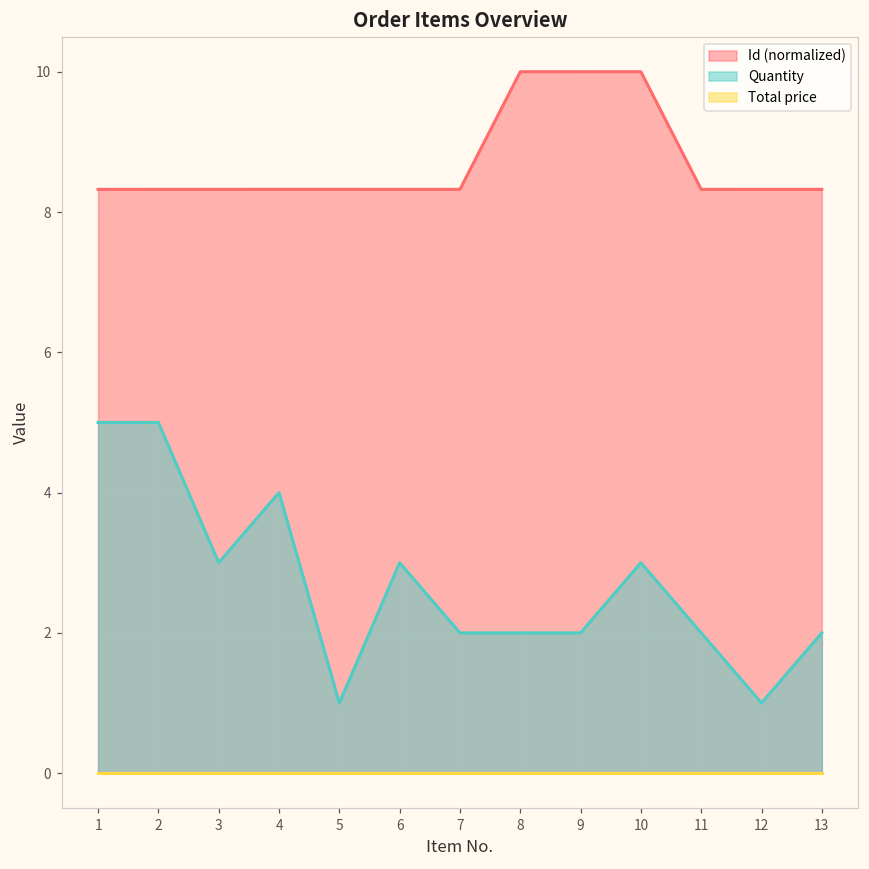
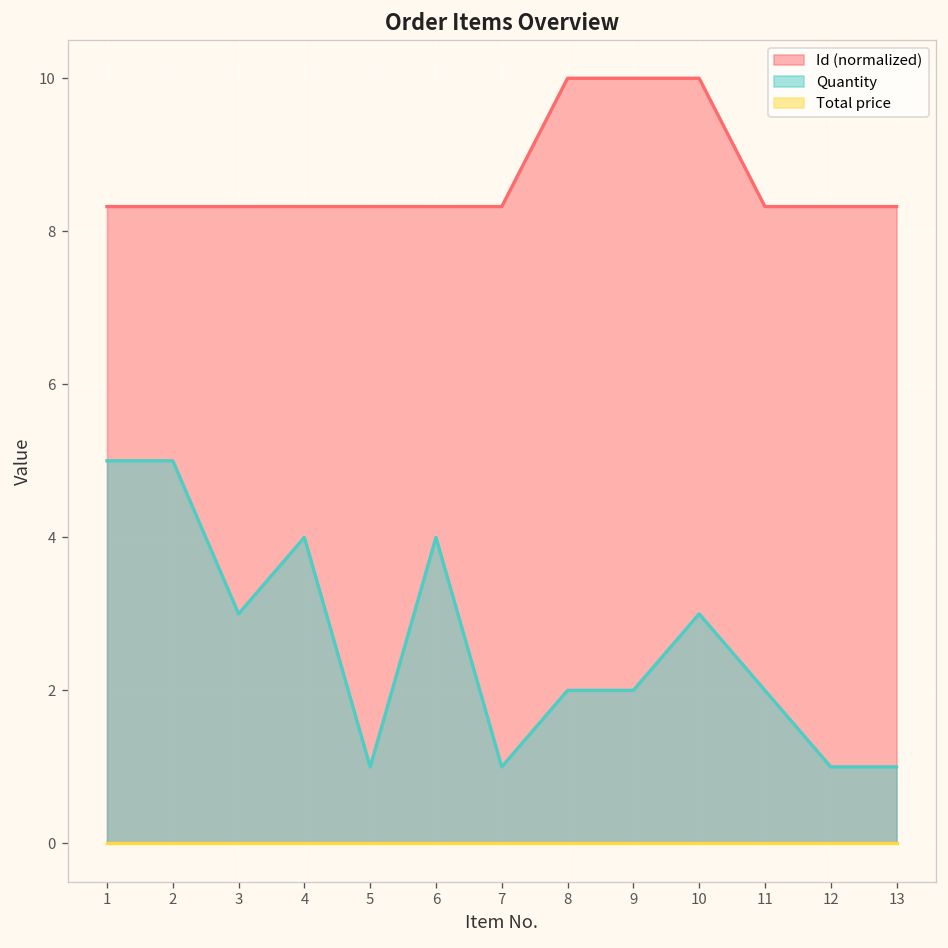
  {
    "Id (normalized)": {
      "1": 8.3,
      "2": 8.3,
      "3": 8.3,
      "4": 8.3,
      "5": 8.3,
      "6": 8.3,
      "7": 8.3,
      "8": 10,
      "9": 10,
      "10": 10,
      "11": 8.3,
      "12": 8.3,
      "13": 8.3
    },
    "Quantity": {
      "1": 5,
      "2": 5,
      "3": 3,
      "4": 4,
      "5": 1,
-     "6": 3,
-     "7": 2,
+     "6": 4,
+     "7": 1,
      "8": 2,
      "9": 2,
      "10": 3,
      "11": 2,
      "12": 1,
-     "13": 2
+     "13": 1
    },
    "Total price": {
      "1": 0,
      "2": 0,
      "3": 0,
      "4": 0,
      "5": 0,
      "6": 0,
      "7": 0,
      "8": 0,
      "9": 0,
      "10": 0,
      "11": 0,
      "12": 0,
      "13": 0
    }
  }
